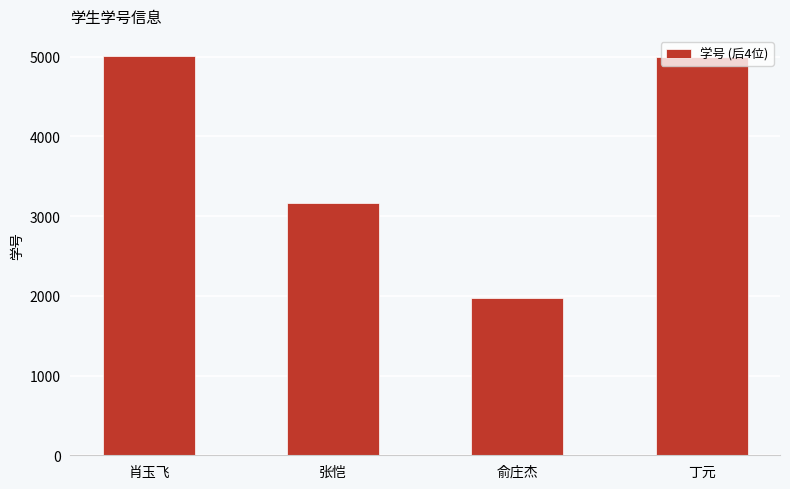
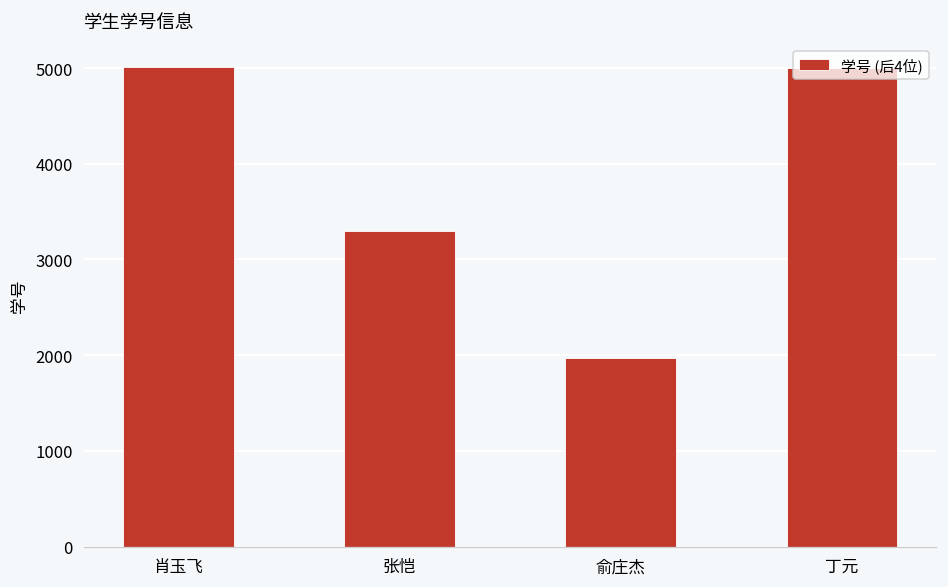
  {
    "肖玉飞": 5000,
-   "张恺": 3200,
+   "张恺": 3300,
    "俞庄杰": 2000
  }
